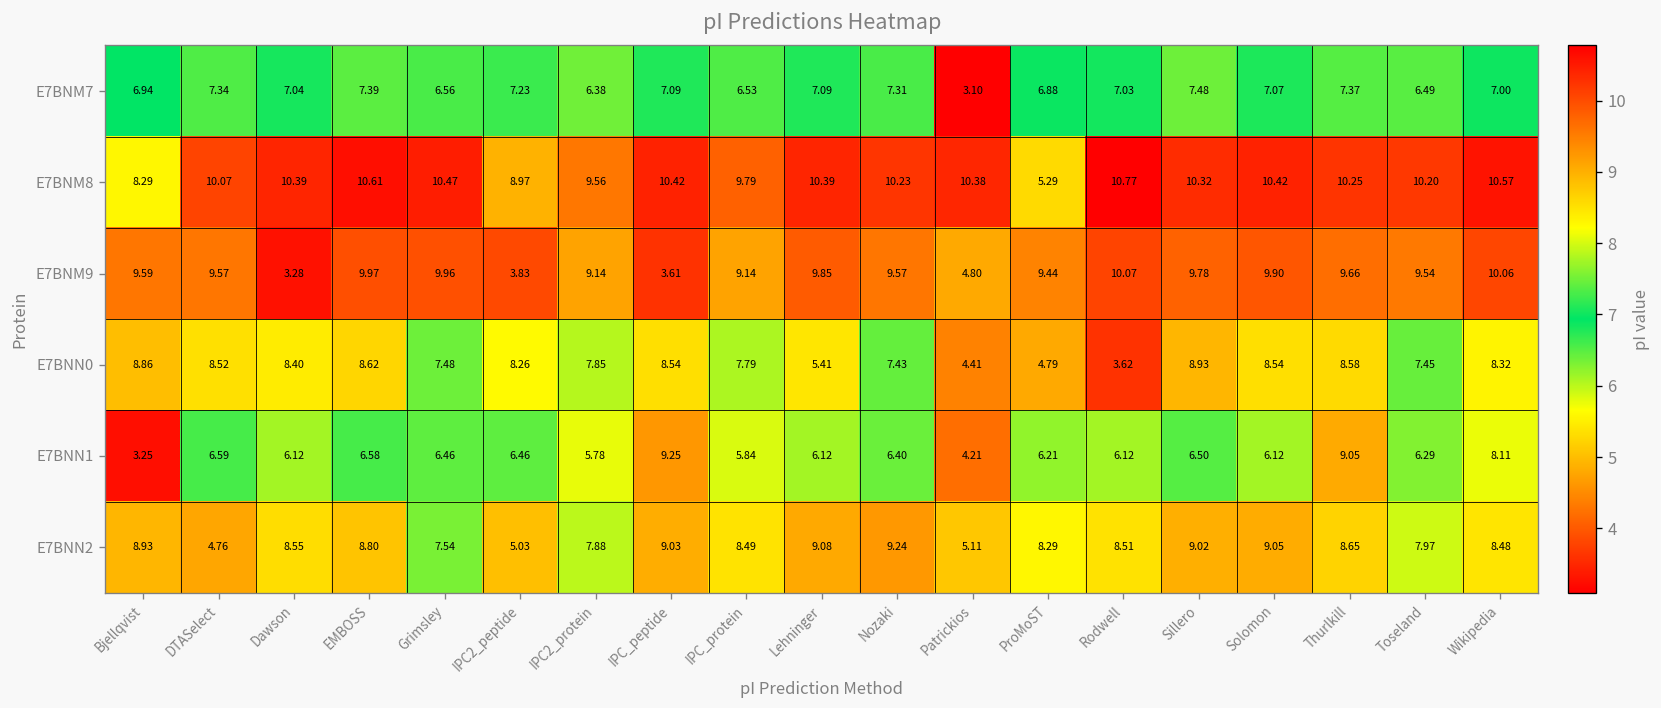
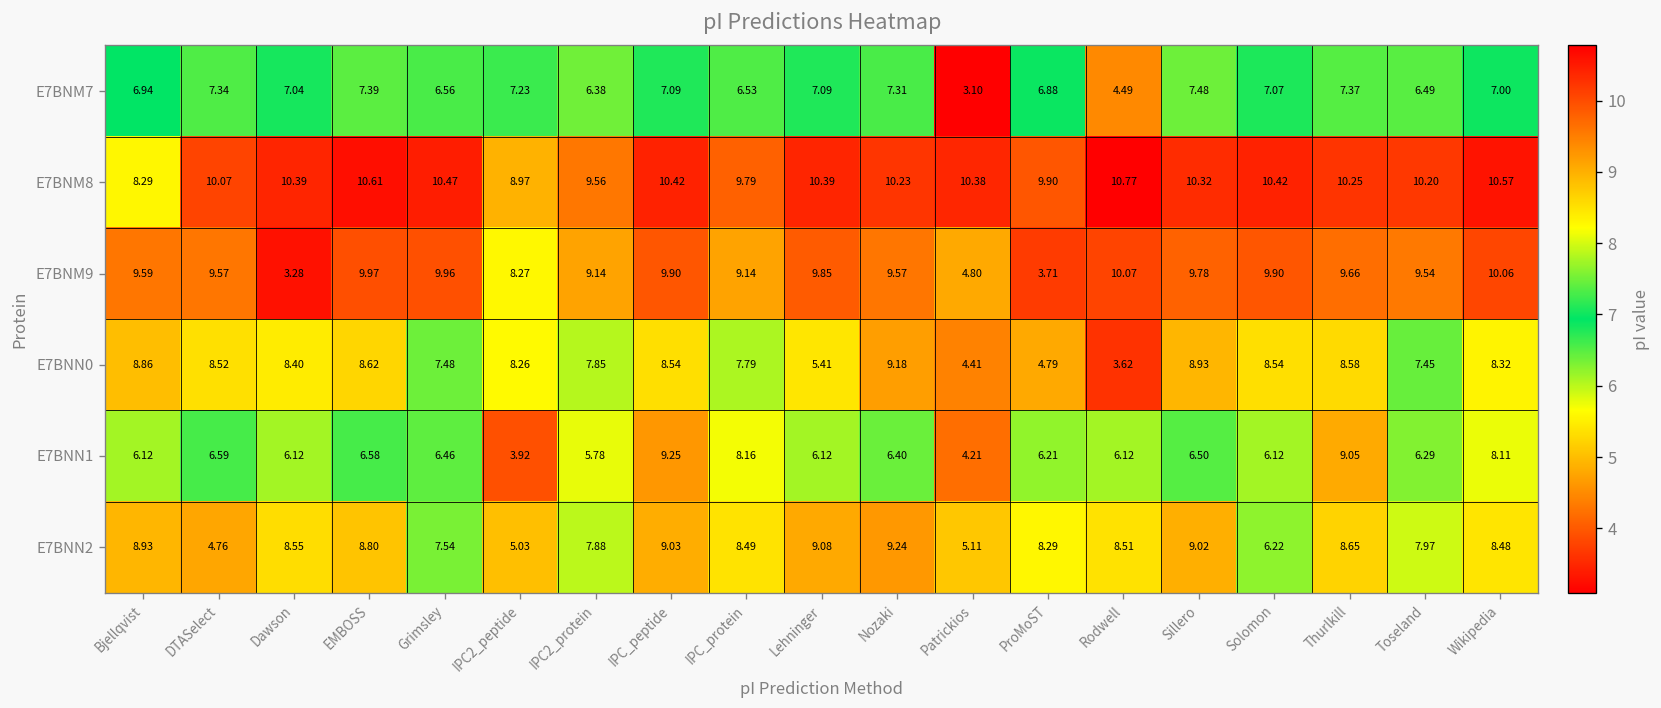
  {
    "E7BNM7": {
      "Bjellqvist": 6.94,
      "DTASelect": 7.34,
      "Dawson": 7.04,
      "EMBOSS": 7.39,
      "Grimsley": 6.56,
      "IPC2_peptide": 7.23,
      "IPC2_protein": 6.38,
      "IPC_peptide": 7.09,
      "IPC_protein": 6.53,
      "Lehninger": 7.09,
      "Nozaki": 7.31,
      "Patrickios": 3.10,
      "ProMoST": 6.88,
-     "Rodwell": 7.03,
+     "Rodwell": 4.49,
      "Sillero": 7.48,
      "Solomon": 7.07,
      "Thurlkill": 7.37,
      "Toseland": 6.49,
      "Wikipedia": 7.00
    },
    "E7BNM8": {
      "Bjellqvist": 8.29,
      "DTASelect": 10.07,
      "Dawson": 10.39,
      "EMBOSS": 10.61,
      "Grimsley": 10.47,
      "IPC2_peptide": 8.97,
      "IPC2_protein": 9.56,
      "IPC_peptide": 10.42,
      "IPC_protein": 9.79,
      "Lehninger": 10.39,
      "Nozaki": 10.23,
      "Patrickios": 10.38,
-     "ProMoST": 5.29,
+     "ProMoST": 9.90,
      "Rodwell": 10.77,
      "Sillero": 10.32,
      "Solomon": 10.42,
      "Thurlkill": 10.25,
      "Toseland": 10.20,
      "Wikipedia": 10.57
    },
    "E7BNM9": {
      "Bjellqvist": 9.59,
      "DTASelect": 9.57,
      "Dawson": 3.28,
      "EMBOSS": 9.97,
      "Grimsley": 9.96,
-     "IPC2_peptide": 3.83,
+     "IPC2_peptide": 8.27,
      "IPC2_protein": 9.14,
-     "IPC_peptide": 3.61,
+     "IPC_peptide": 9.90,
      "IPC_protein": 9.14,
      "Lehninger": 9.85,
      "Nozaki": 9.57,
      "Patrickios": 4.80,
-     "ProMoST": 9.44,
+     "ProMoST": 3.71,
      "Rodwell": 10.07,
      "Sillero": 9.78,
      "Solomon": 9.90,
      "Thurlkill": 9.66,
      "Toseland": 9.54,
      "Wikipedia": 10.06
    },
    "E7BNN0": {
      "Bjellqvist": 8.86,
      "DTASelect": 8.52,
      "Dawson": 8.40,
      "EMBOSS": 8.62,
      "Grimsley": 7.48,
      "IPC2_peptide": 8.26,
      "IPC2_protein": 7.85,
      "IPC_peptide": 8.54,
      "IPC_protein": 7.79,
      "Lehninger": 5.41,
-     "Nozaki": 7.43,
+     "Nozaki": 9.18,
      "Patrickios": 4.41,
      "ProMoST": 4.79,
      "Rodwell": 3.62,
      "Sillero": 8.93,
      "Solomon": 8.54,
      "Thurlkill": 8.58,
      "Toseland": 7.45,
      "Wikipedia": 8.32
    },
    "E7BNN1": {
-     "Bjellqvist": 3.25,
+     "Bjellqvist": 6.12,
      "DTASelect": 6.59,
      "Dawson": 6.12,
      "EMBOSS": 6.58,
      "Grimsley": 6.46,
-     "IPC2_peptide": 6.46,
+     "IPC2_peptide": 3.92,
      "IPC2_protein": 5.78,
      "IPC_peptide": 9.25,
-     "IPC_protein": 5.84,
+     "IPC_protein": 8.16,
      "Lehninger": 6.12,
      "Nozaki": 6.40,
      "Patrickios": 4.21,
      "ProMoST": 6.21,
      "Rodwell": 6.12,
      "Sillero": 6.50,
      "Solomon": 6.12,
      "Thurlkill": 9.05,
      "Toseland": 6.29,
      "Wikipedia": 8.11
    },
    "E7BNN2": {
      "Bjellqvist": 8.93,
      "DTASelect": 4.76,
      "Dawson": 8.55,
      "EMBOSS": 8.80,
      "Grimsley": 7.54,
      "IPC2_peptide": 5.03,
      "IPC2_protein": 7.88,
      "IPC_peptide": 9.03,
      "IPC_protein": 8.49,
      "Lehninger": 9.08,
      "Nozaki": 9.24,
      "Patrickios": 5.11,
      "ProMoST": 8.29,
      "Rodwell": 8.51,
      "Sillero": 9.02,
-     "Solomon": 9.05,
+     "Solomon": 6.22,
      "Thurlkill": 8.65,
      "Toseland": 7.97,
      "Wikipedia": 8.48
    }
  }
